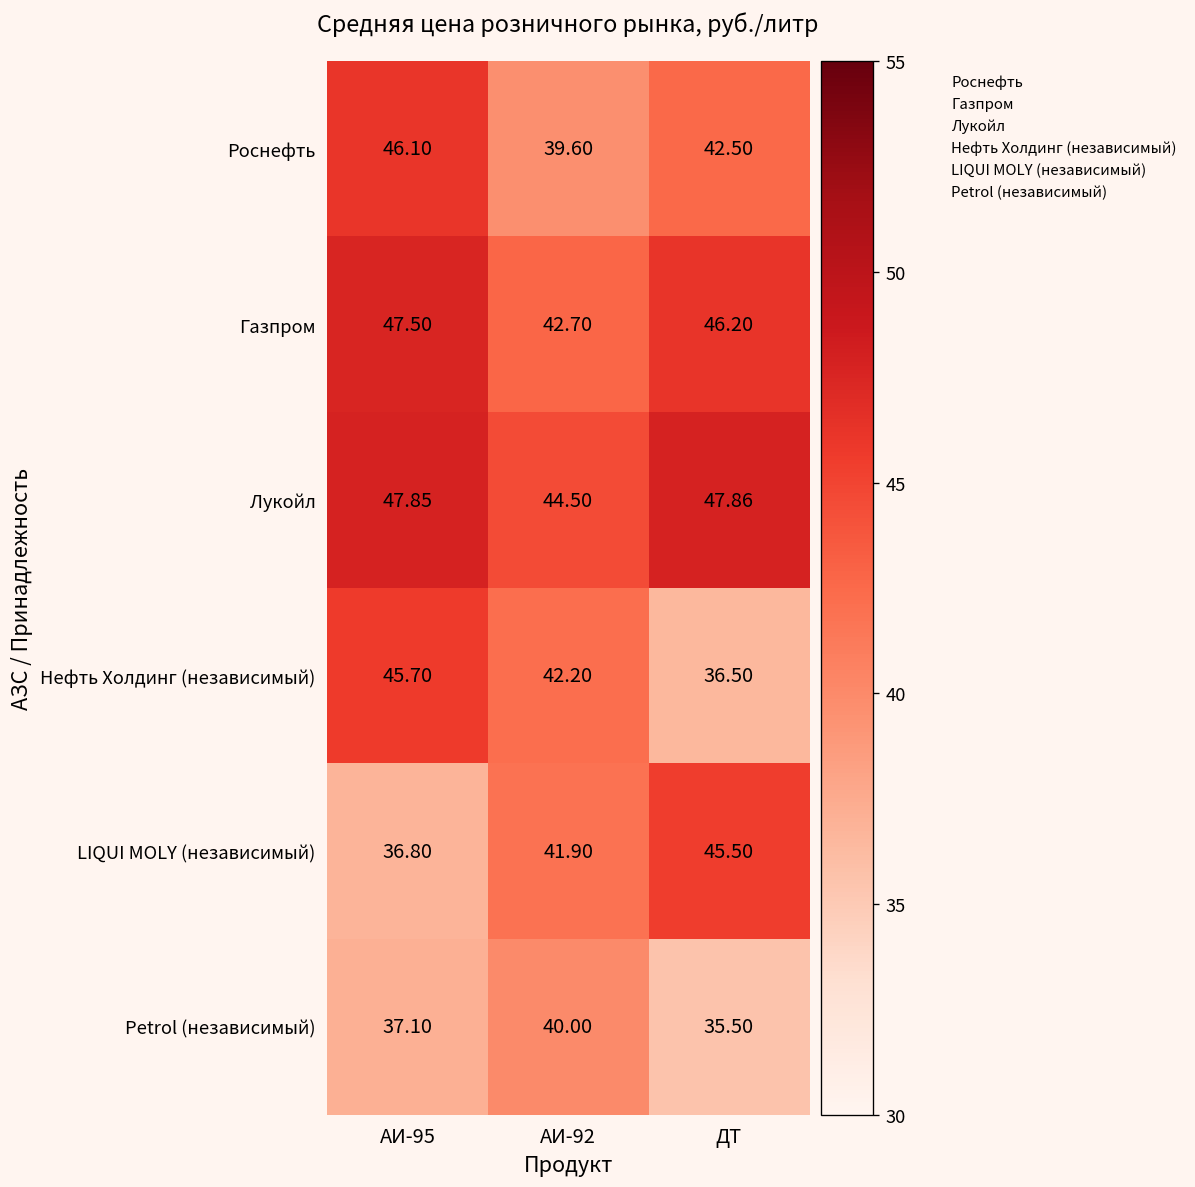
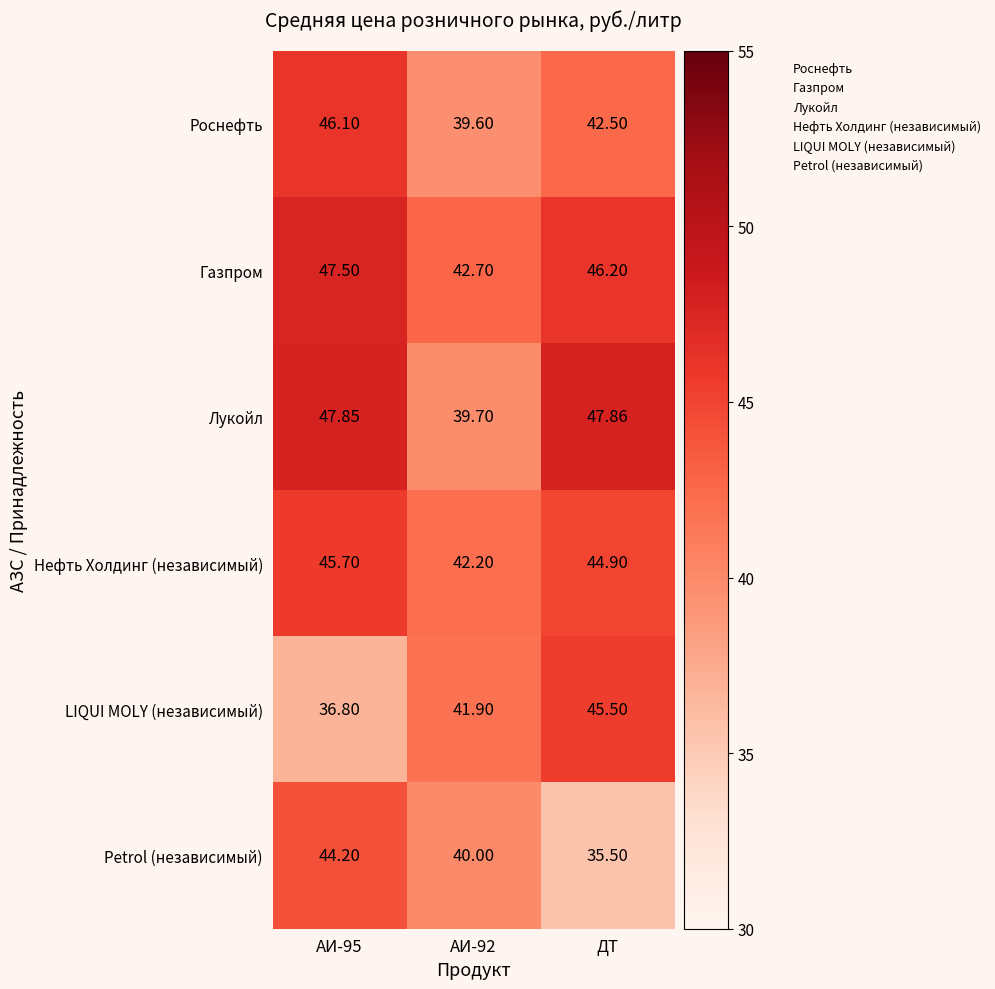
  {
    "Роснефть": {
      "АИ-95": 46.10,
      "АИ-92": 39.60,
      "ДТ": 42.50
    },
    "Газпром": {
      "АИ-95": 47.50,
      "АИ-92": 42.70,
      "ДТ": 46.20
    },
    "Лукойл": {
      "АИ-95": 47.85,
-     "АИ-92": 44.50,
+     "АИ-92": 39.70,
      "ДТ": 47.86
    },
    "Нефть Холдинг (независимый)": {
      "АИ-95": 45.70,
      "АИ-92": 42.20,
-     "ДТ": 36.50
+     "ДТ": 44.90
    },
    "LIQUI MOLY (независимый)": {
      "АИ-95": 36.80,
      "АИ-92": 41.90,
      "ДТ": 45.50
    },
    "Petrol (независимый)": {
-     "АИ-95": 37.10,
+     "АИ-95": 44.20,
      "АИ-92": 40.00,
      "ДТ": 35.50
    }
  }
